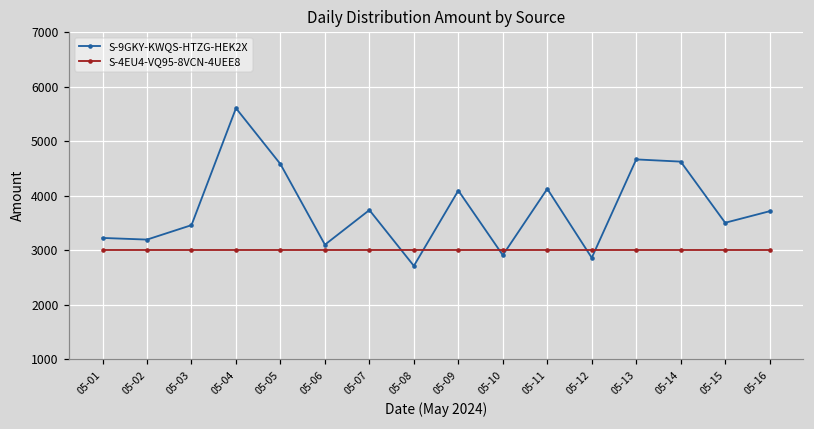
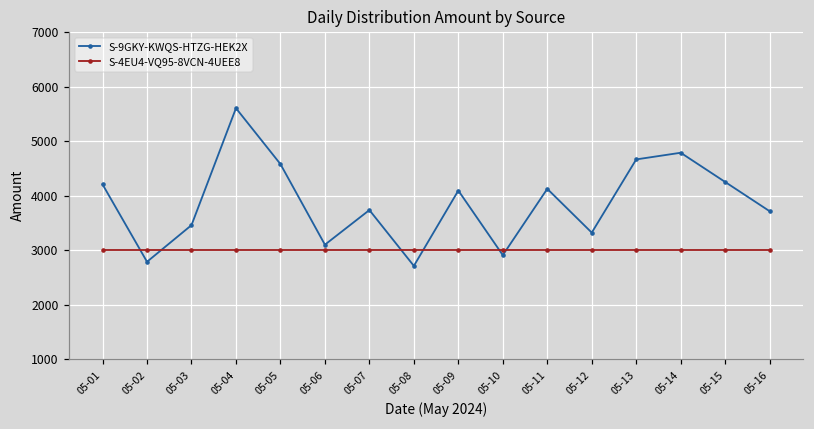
  {
    "S-9GKY-KWQS-HTZG-HEK2X": {
-     "05-01": 3200,
-     "05-02": 3200,
+     "05-01": 4200,
+     "05-02": 2800,
      "05-03": 3500,
      "05-04": 5600,
      "05-05": 4600,
      "05-06": 3100,
      "05-07": 3700,
      "05-08": 2700,
      "05-09": 4100,
      "05-10": 2900,
      "05-11": 4100,
-     "05-12": 2900,
+     "05-12": 3300,
      "05-13": 4700,
-     "05-14": 4600,
-     "05-15": 3500,
+     "05-14": 4800,
+     "05-15": 4300,
      "05-16": 3700
    },
    "S-4EU4-VQ95-8VCN-4UEE8": {
      "05-01": 3000,
      "05-02": 3000,
      "05-03": 3000,
      "05-04": 3000,
      "05-05": 3000,
      "05-06": 3000,
      "05-07": 3000,
      "05-08": 3000,
      "05-09": 3000,
      "05-10": 3000,
      "05-11": 3000,
      "05-12": 3000,
      "05-13": 3000,
      "05-14": 3000,
      "05-15": 3000,
      "05-16": 3000
    }
  }
